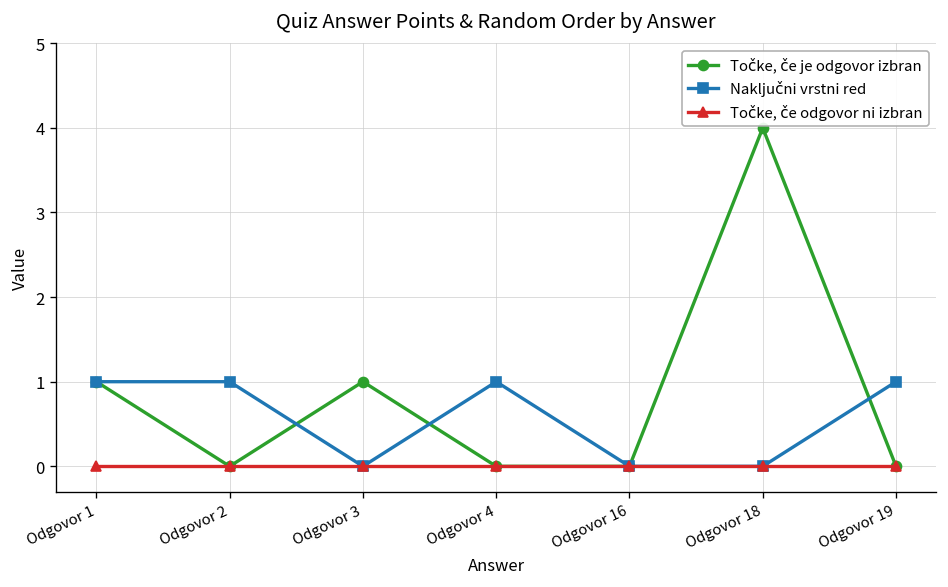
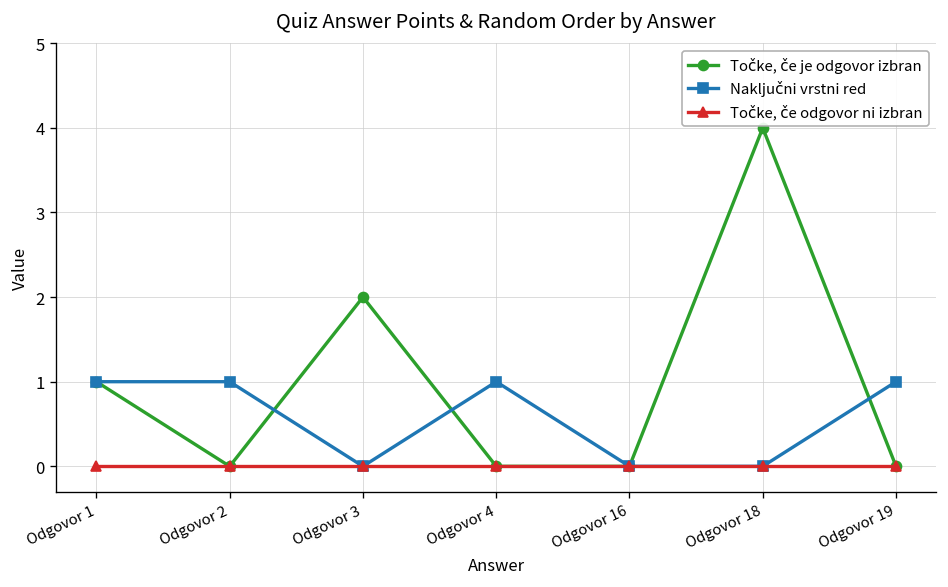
  {
    "Točke, če je odgovor izbran": {
-     "Odgovor 3": 1,
+     "Odgovor 3": 2,
      "Odgovor 18": 4
    },
    "Naključni vrstni red": {
      "Odgovor 2": 1,
      "Odgovor 4": 1,
      "Odgovor 19": 1
    },
    "Točke, če odgovor ni izbran": {
      "Odgovor 1": 0
    }
  }
